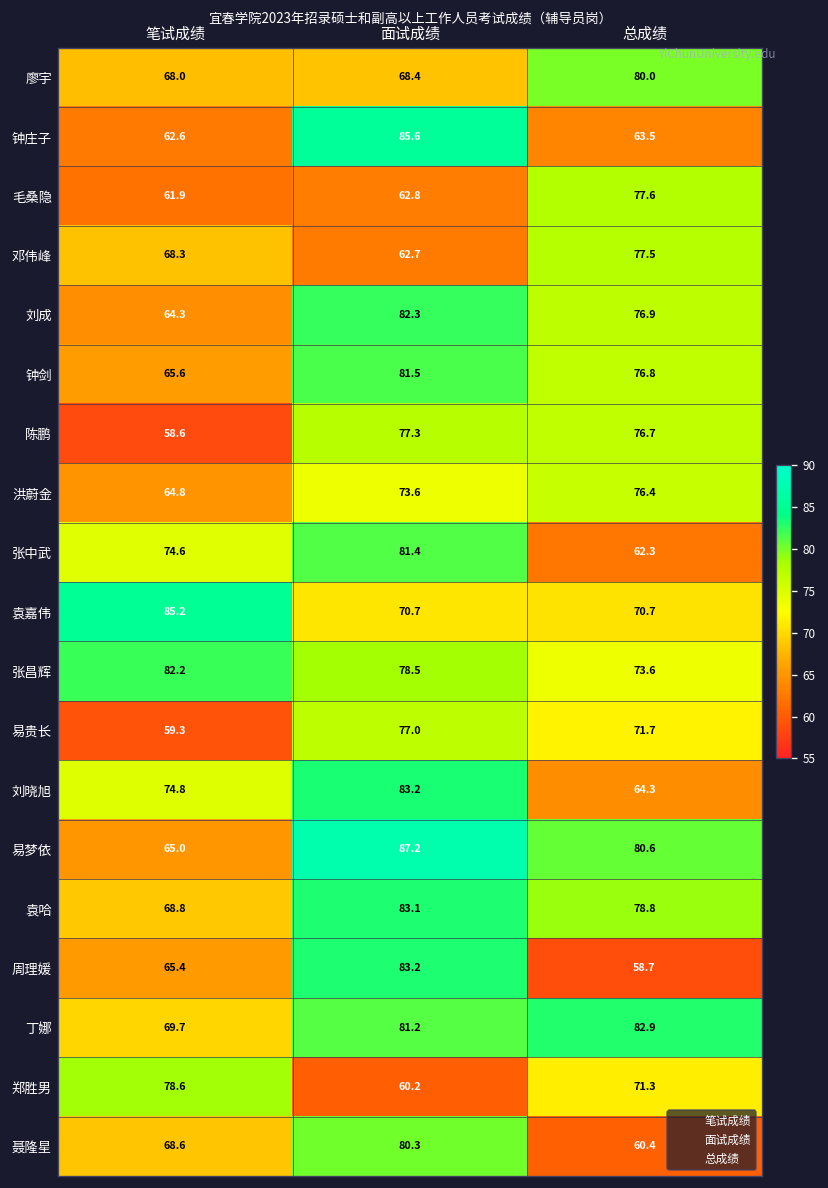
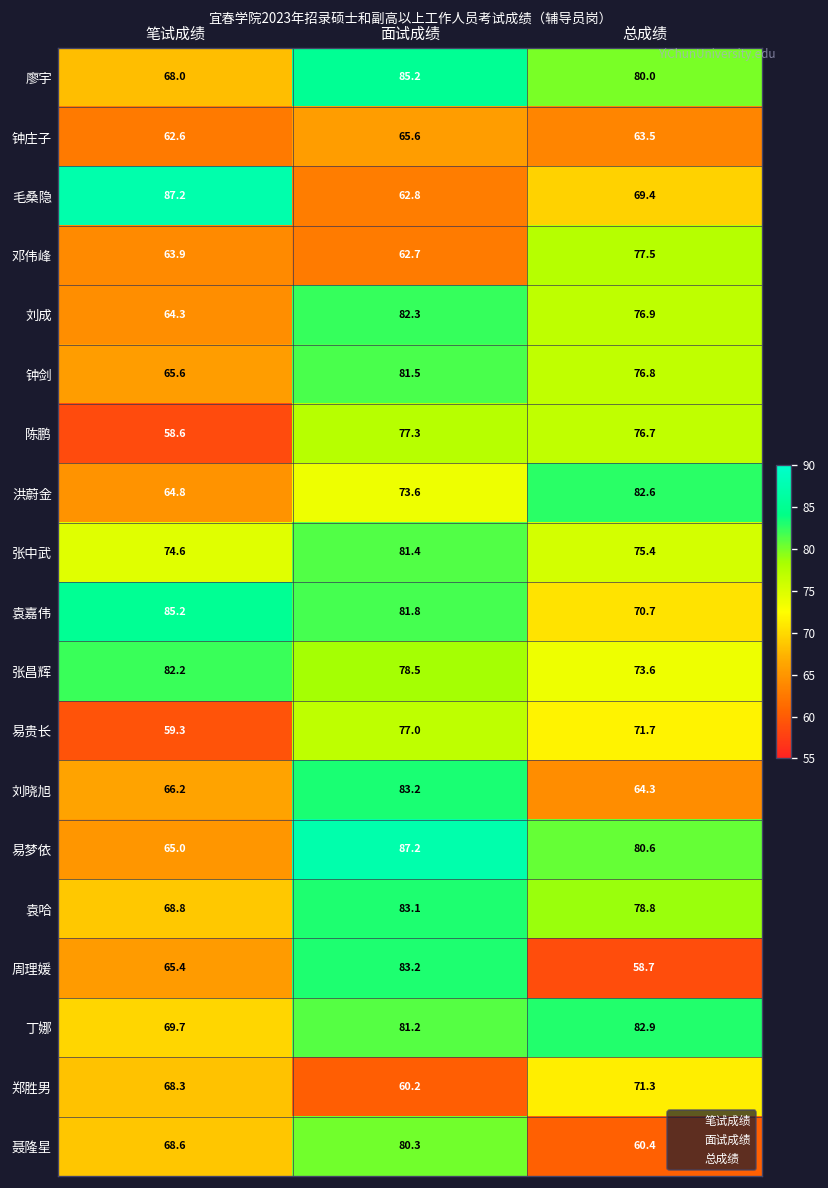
  {
    "廖宇": {
      "笔试成绩": 68.0,
-     "面试成绩": 68.4
+     "面试成绩": 85.2
    },
    "钟庄子": {
      "笔试成绩": 62.6,
-     "面试成绩": 85.6,
+     "面试成绩": 65.6,
      "总成绩": 63.5
    },
    "毛桑隐": {
-     "笔试成绩": 61.9,
+     "笔试成绩": 87.2,
      "面试成绩": 62.8,
-     "总成绩": 77.6
+     "总成绩": 69.4
    },
    "邓伟峰": {
-     "笔试成绩": 68.3,
+     "笔试成绩": 63.9,
      "面试成绩": 62.7,
      "总成绩": 77.5
    },
    "刘成": {
      "笔试成绩": 64.3,
      "面试成绩": 82.3,
      "总成绩": 76.9
    },
    "钟剑": {
      "笔试成绩": 65.6,
      "面试成绩": 81.5,
      "总成绩": 76.8
    },
    "陈鹏": {
      "笔试成绩": 58.6,
      "面试成绩": 77.3,
      "总成绩": 76.7
    },
    "洪蔚金": {
      "笔试成绩": 64.8,
      "面试成绩": 73.6,
-     "总成绩": 76.4
+     "总成绩": 82.6
    },
    "张中武": {
      "笔试成绩": 74.6,
      "面试成绩": 81.4,
-     "总成绩": 62.3
+     "总成绩": 75.4
    },
    "袁嘉伟": {
      "笔试成绩": 85.2,
-     "面试成绩": 70.7,
+     "面试成绩": 81.8,
      "总成绩": 70.7
    },
    "张昌辉": {
      "笔试成绩": 82.2,
      "面试成绩": 78.5,
      "总成绩": 73.6
    },
    "易贵长": {
      "笔试成绩": 59.3,
      "面试成绩": 77.0,
      "总成绩": 71.7
    },
    "刘晓旭": {
-     "笔试成绩": 74.8,
+     "笔试成绩": 66.2,
      "面试成绩": 83.2,
      "总成绩": 64.3
    },
    "易梦依": {
      "笔试成绩": 65.0,
      "面试成绩": 87.2,
      "总成绩": 80.6
    },
    "袁哈": {
      "笔试成绩": 68.8,
      "面试成绩": 83.1,
      "总成绩": 78.8
    },
    "周理媛": {
      "笔试成绩": 65.4,
      "面试成绩": 83.2,
      "总成绩": 58.7
    },
    "丁娜": {
      "笔试成绩": 69.7,
      "面试成绩": 81.2,
      "总成绩": 82.9
    },
    "郑胜男": {
-     "笔试成绩": 78.6,
+     "笔试成绩": 68.3,
      "面试成绩": 60.2,
      "总成绩": 71.3
    },
    "聂隆星": {
      "笔试成绩": 68.6,
      "面试成绩": 80.3,
      "总成绩": 60.4
    }
  }
